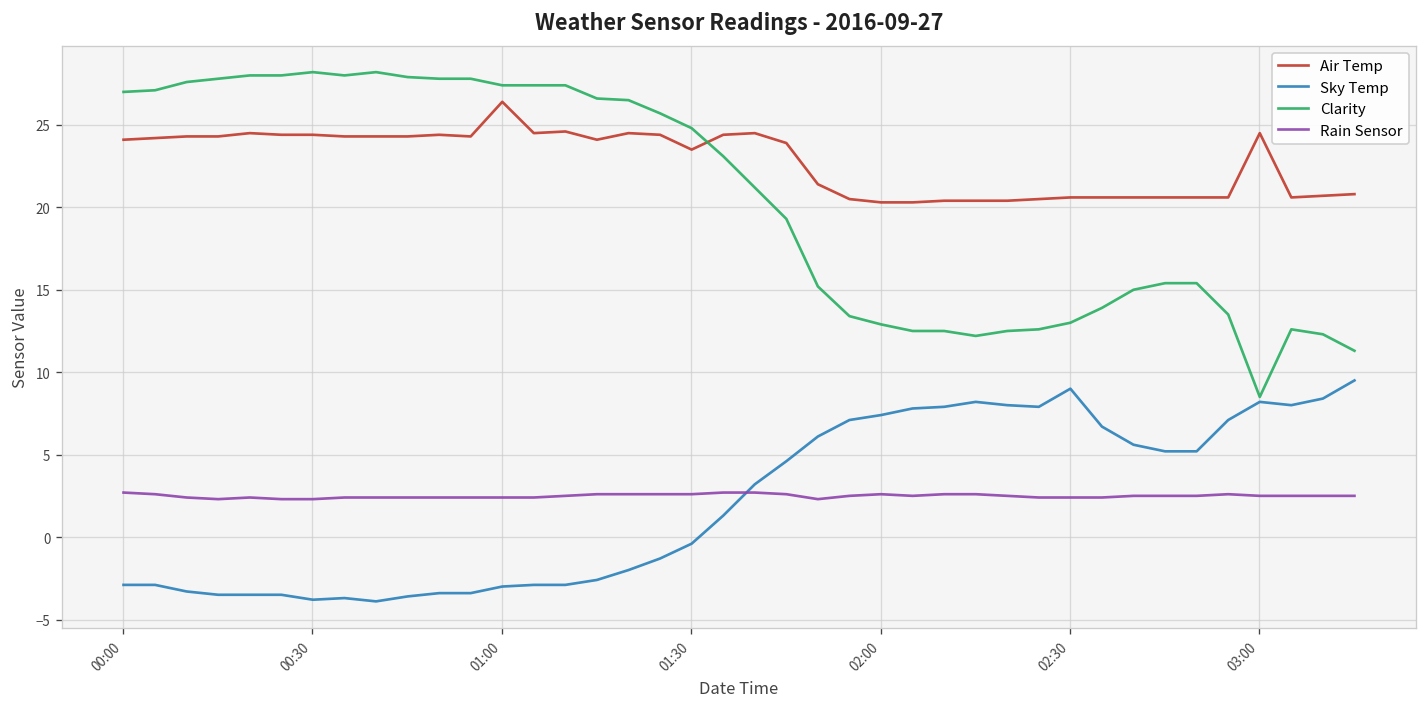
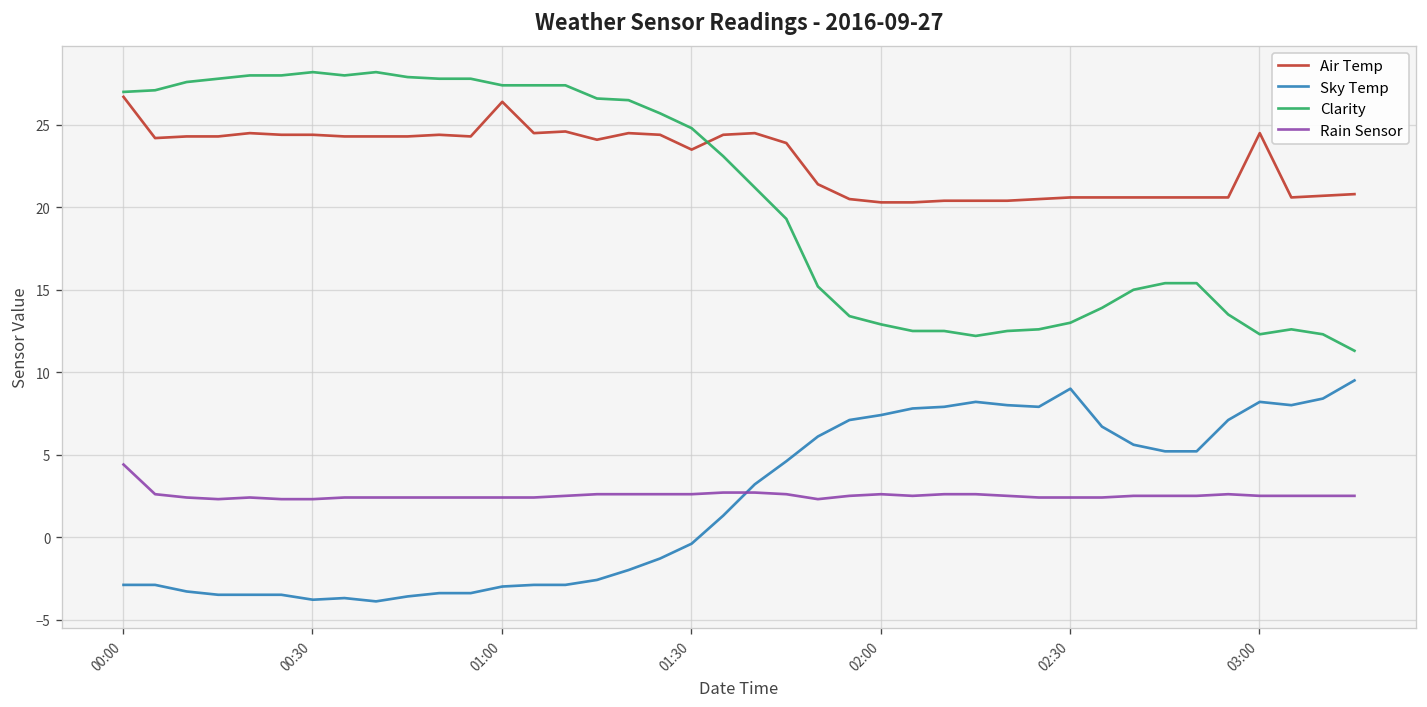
  {
    "Air Temp": {
-     "00:00": 24.1,
+     "00:00": 26.7,
      "00:30": 24.4,
      "01:00": 26.4,
      "01:30": 23.5,
      "02:00": 20.3,
      "02:30": 20.6,
      "03:00": 24.5
    },
    "Sky Temp": {
      "00:00": -2.9,
      "00:30": -3.8,
      "01:00": -3.0,
      "01:30": -0.4,
      "02:00": 7.4,
      "02:30": 9.0,
      "03:00": 8.2
    },
    "Clarity": {
      "00:00": 27.0,
      "00:30": 28.2,
      "01:00": 27.4,
      "01:30": 24.8,
      "02:00": 12.9,
      "02:30": 13.0,
-     "03:00": 8.5
+     "03:00": 12.3
    },
    "Rain Sensor": {
-     "00:00": 2.7,
+     "00:00": 4.4,
      "00:30": 2.3,
      "01:00": 2.4,
      "01:30": 2.6,
      "02:00": 2.6,
      "02:30": 2.4,
      "03:00": 2.5
    }
  }
